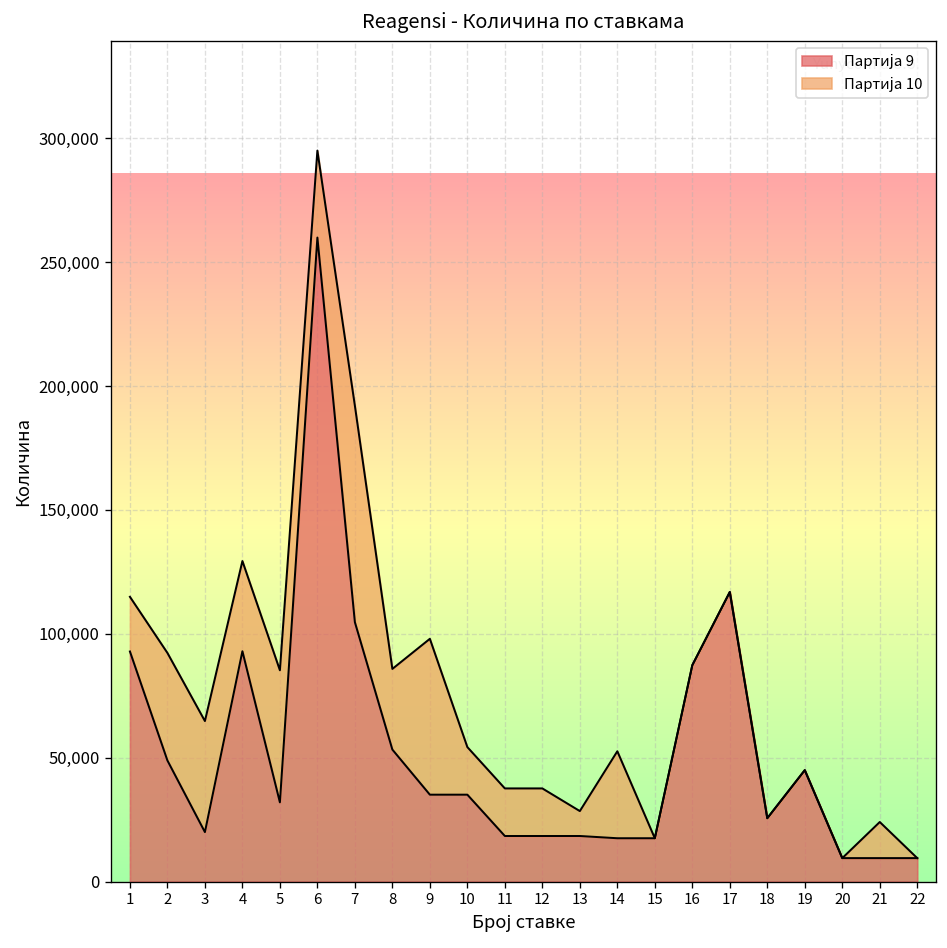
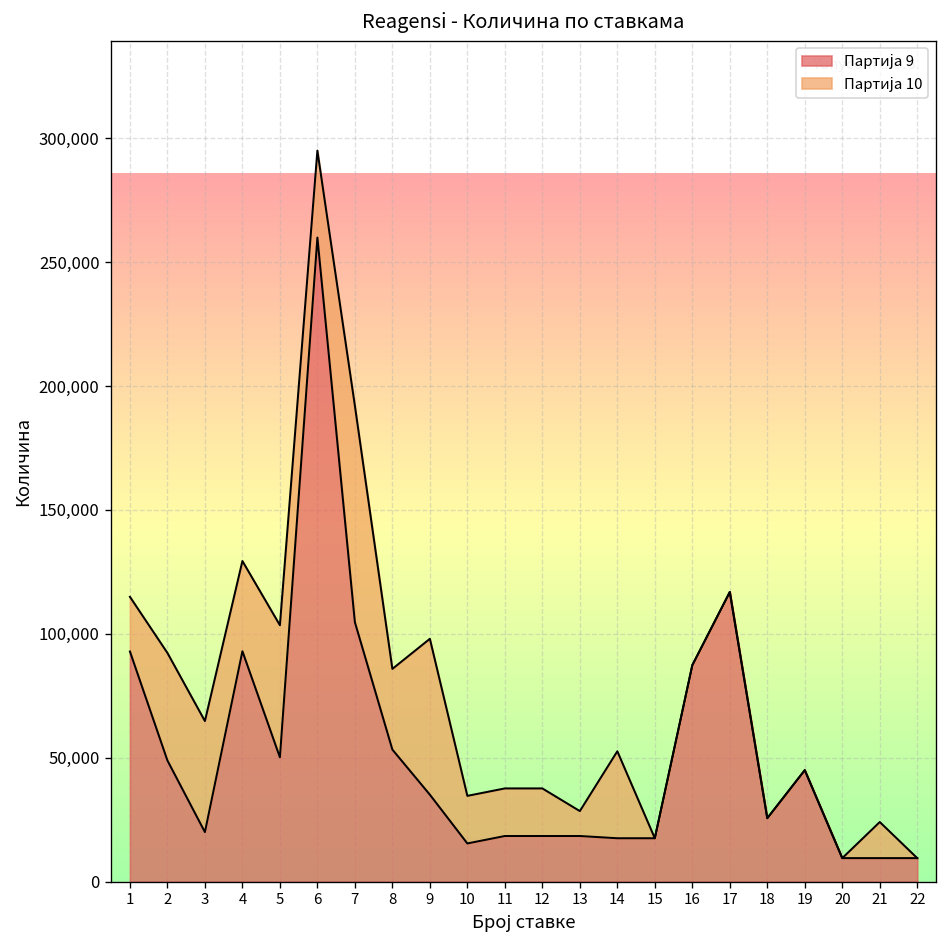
  {
    "Партија 9": {
      "1": "93,000",
      "2": "49,000",
      "3": "20,000",
      "4": "93,000",
-     "5": "32,000",
+     "5": "50,000",
      "6": "260,000",
      "7": "105,000",
      "8": "53,000",
      "9": "35,000",
-     "10": "35,000",
+     "10": "15,000",
      "11": "18,000",
      "12": "18,000",
      "13": "18,000",
      "14": "18,000",
      "21": "10,000"
    },
    "Партија 10": {
      "1": "22,000",
      "2": "43,000",
      "3": "45,000",
      "4": "36,000",
      "5": "53,000",
      "6": "35,000",
      "7": "87,000",
      "8": "33,000",
      "9": "63,000",
      "10": "19,000",
      "11": "19,000",
      "12": "19,000",
      "13": "10,000",
      "14": "35,000",
      "21": "15,000"
    }
  }
